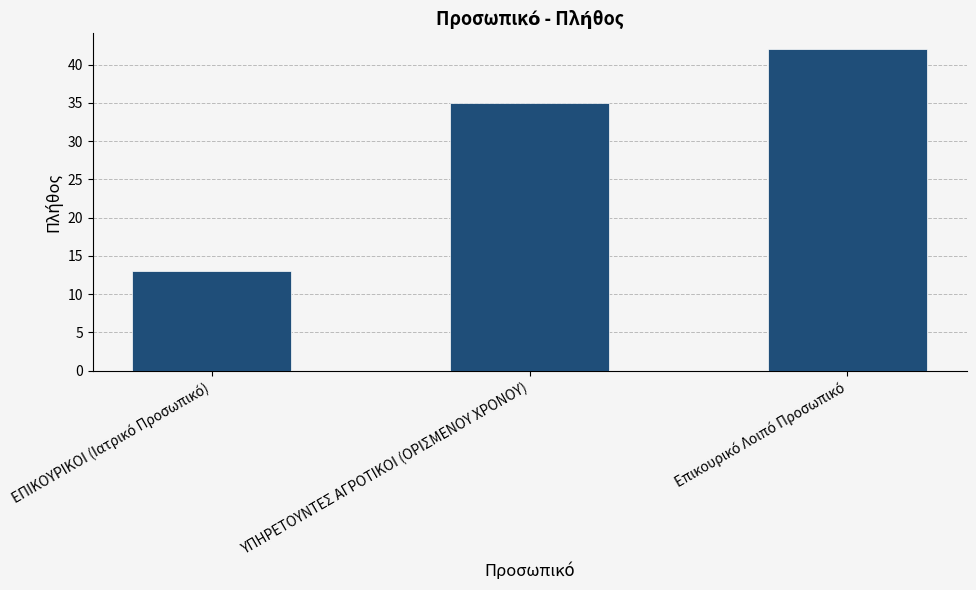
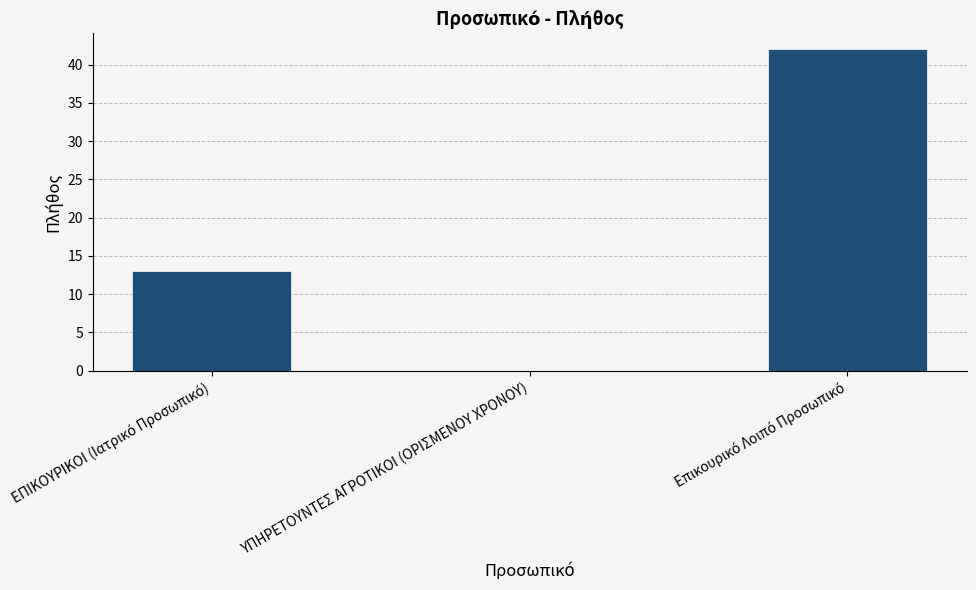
  {
    "ΕΠΙΚΟΥΡΙΚΟΙ (Ιατρικό Προσωπικό)": 13,
-   "ΥΠΗΡΕΤΟΥΝΤΕΣ ΑΓΡΟΤΙΚΟΙ (ΟΡΙΣΜΕΝΟΥ ΧΡΟΝΟΥ)": 35,
+   "ΥΠΗΡΕΤΟΥΝΤΕΣ ΑΓΡΟΤΙΚΟΙ (ΟΡΙΣΜΕΝΟΥ ΧΡΟΝΟΥ)": 0,
    "Επικουρικό Λοιπό Προσωπικό": 42
  }
